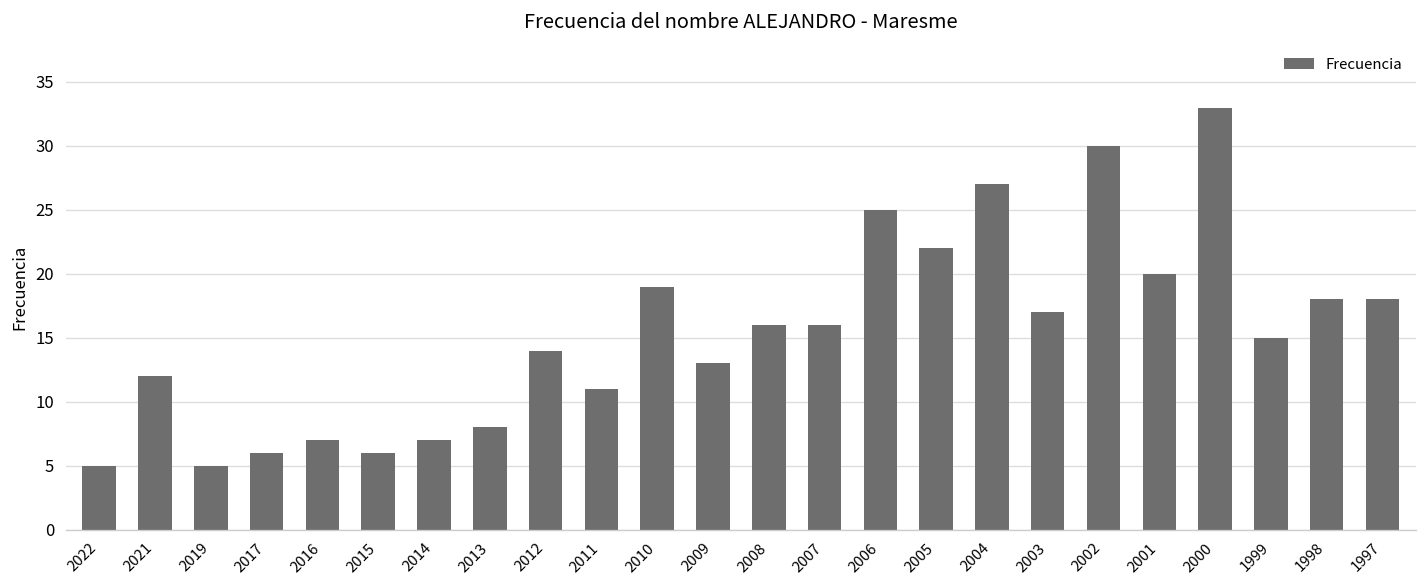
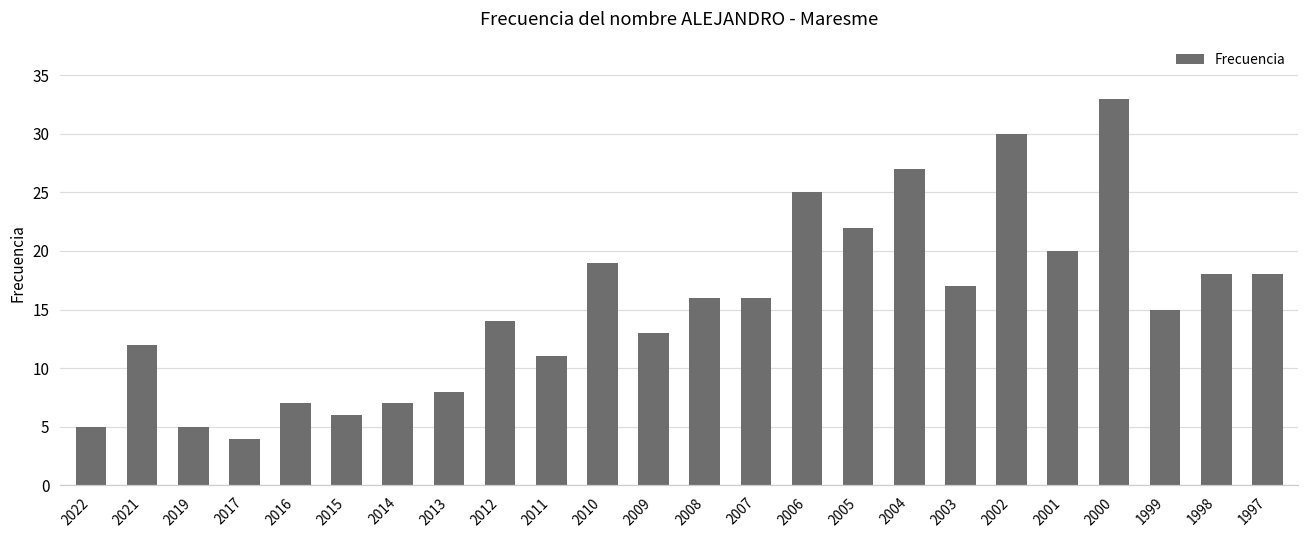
  {
    "2022": 5,
    "2021": 12,
    "2019": 5,
-   "2017": 6,
+   "2017": 4,
    "2016": 7,
    "2015": 6,
    "2014": 7,
    "2013": 8,
    "2012": 14,
    "2011": 11,
    "2010": 19,
    "2009": 13,
    "2008": 16,
    "2007": 16,
    "2006": 25,
    "2005": 22,
    "2004": 27,
    "2003": 17,
    "2002": 30,
    "2001": 20,
    "2000": 33,
    "1999": 15,
    "1998": 18,
    "1997": 18
  }
